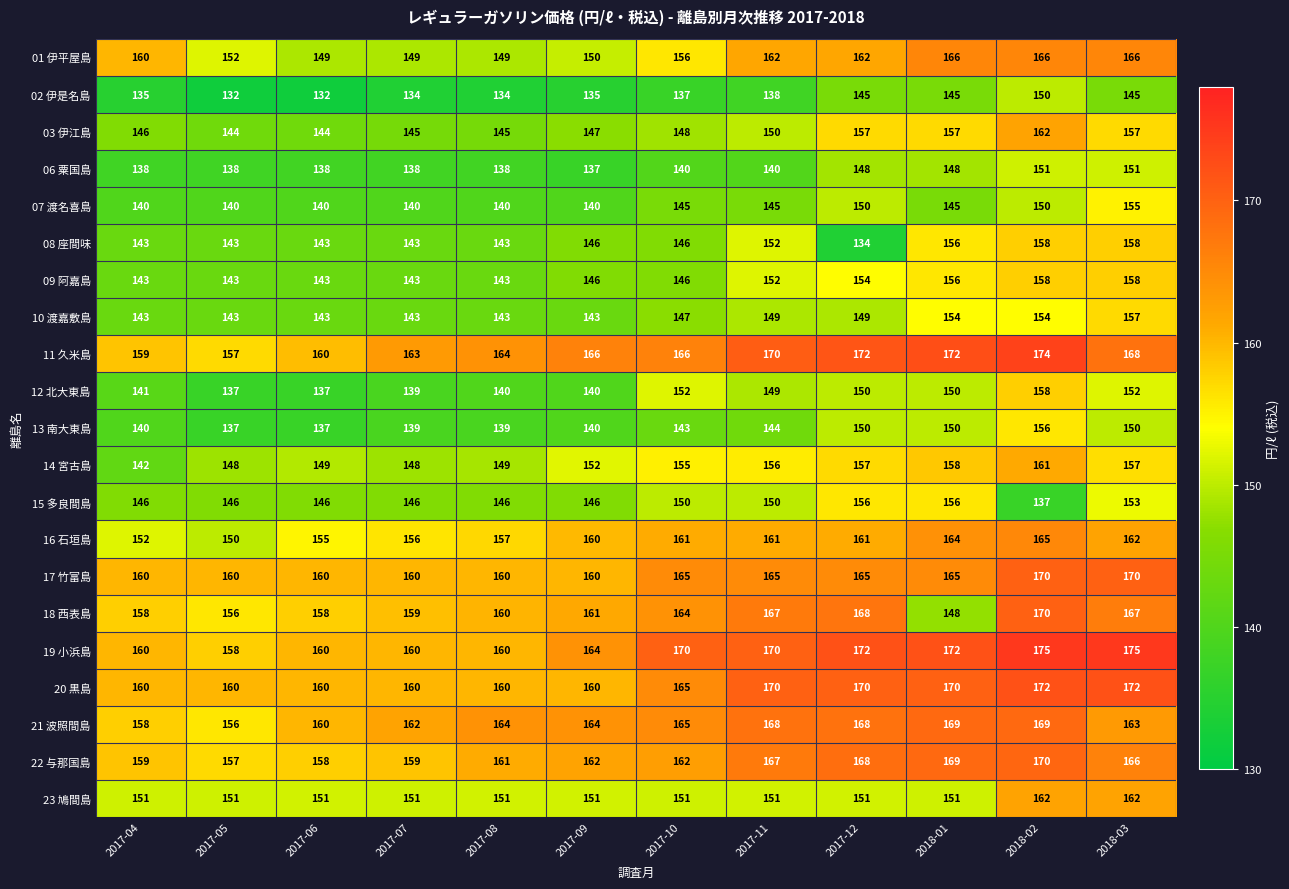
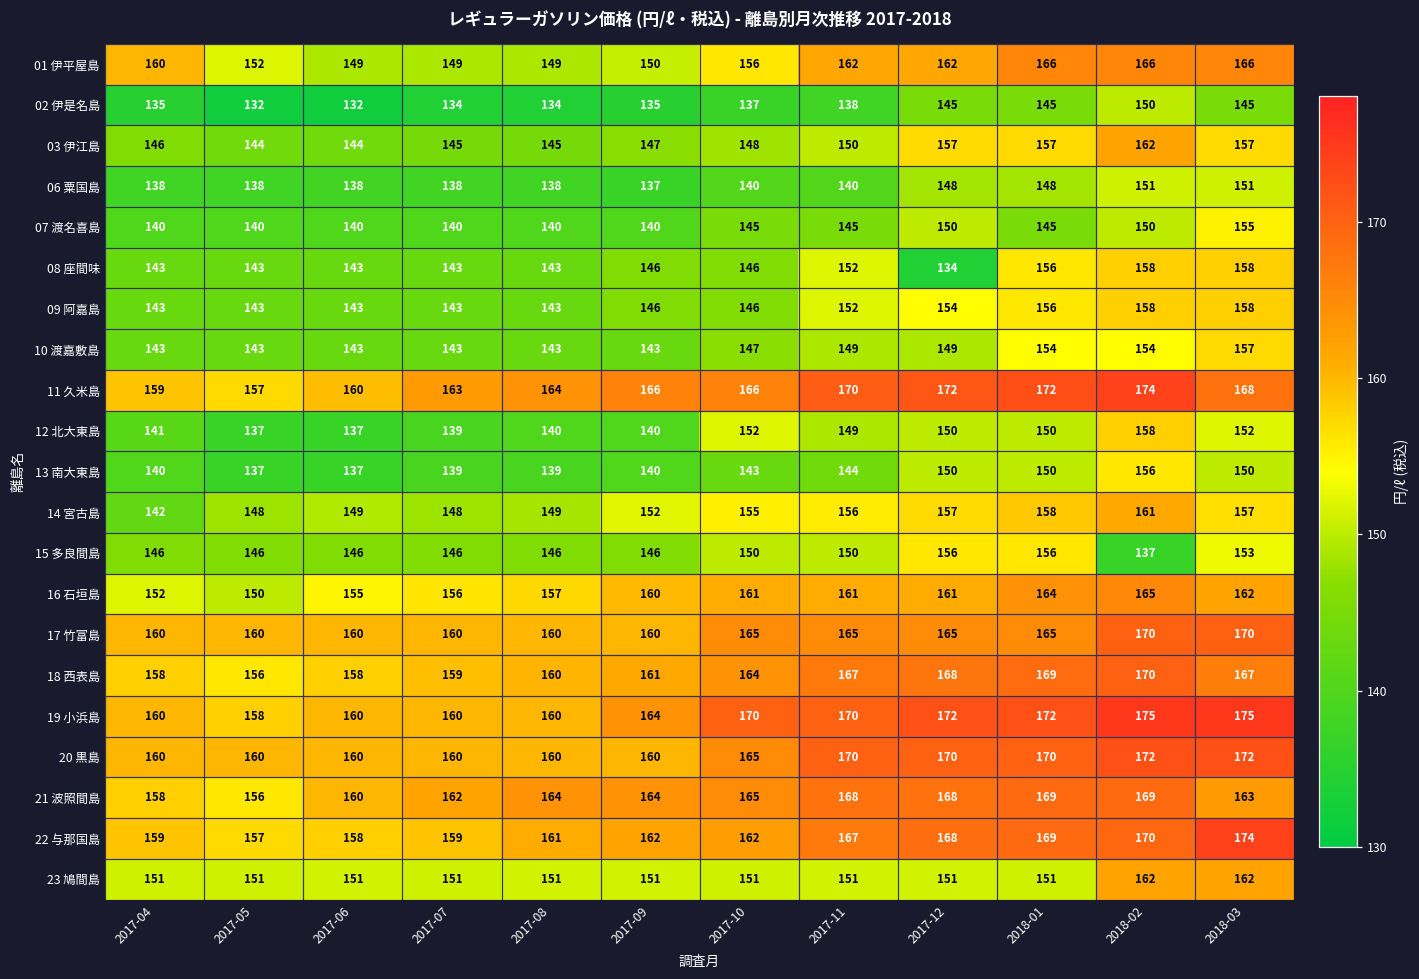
  {
    "18 西表島": {
      "2017-04": 158,
      "2017-05": 156,
      "2017-06": 158,
      "2017-07": 159,
      "2017-08": 160,
      "2017-09": 161,
      "2017-10": 164,
      "2017-11": 167,
      "2017-12": 168,
-     "2018-01": 148,
+     "2018-01": 169,
      "2018-02": 170,
      "2018-03": 167
    },
    "22 与那国島": {
      "2017-04": 159,
      "2017-05": 157,
      "2017-06": 158,
      "2017-07": 159,
      "2017-08": 161,
      "2017-09": 162,
      "2017-10": 162,
      "2017-11": 167,
      "2017-12": 168,
      "2018-01": 169,
      "2018-02": 170,
-     "2018-03": 166
+     "2018-03": 174
    }
  }
